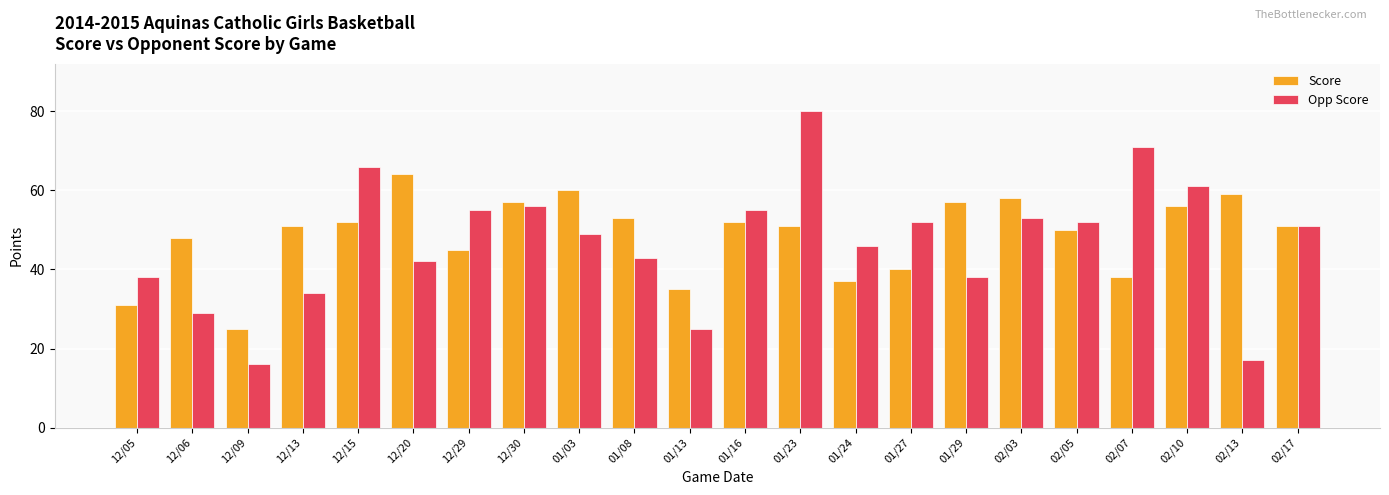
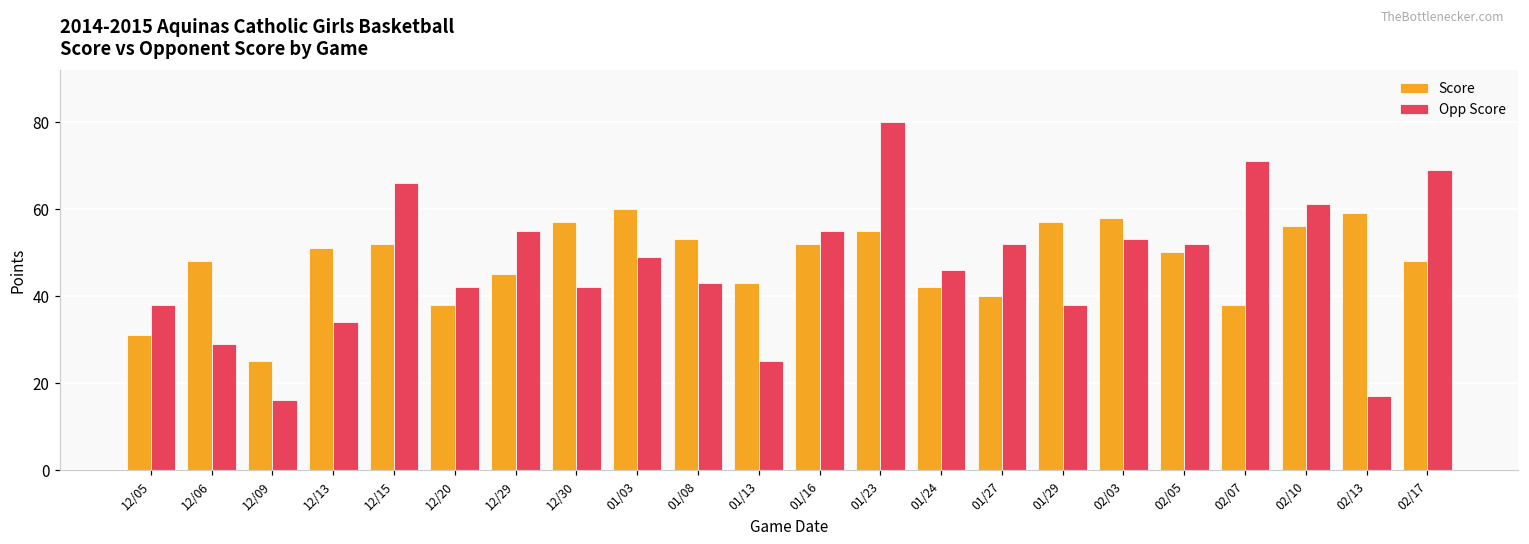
  {
    "Score": {
      "12/05": 31,
      "12/06": 48,
      "12/09": 25,
      "12/13": 51,
      "12/15": 52,
-     "12/20": 64,
+     "12/20": 38,
      "12/29": 45,
      "12/30": 57,
      "01/03": 60,
      "01/08": 53,
-     "01/13": 35,
+     "01/13": 43,
      "01/16": 52,
-     "01/23": 51,
-     "01/24": 37,
+     "01/23": 55,
+     "01/24": 42,
      "01/27": 40,
      "01/29": 57,
      "02/03": 58,
      "02/05": 50,
      "02/07": 38,
      "02/10": 56,
      "02/13": 59,
-     "02/17": 51
+     "02/17": 48
    },
    "Opp Score": {
      "12/05": 38,
      "12/06": 29,
      "12/09": 16,
      "12/13": 34,
      "12/15": 66,
      "12/20": 42,
      "12/29": 55,
-     "12/30": 56,
+     "12/30": 42,
      "01/03": 49,
      "01/08": 43,
      "01/13": 25,
      "01/16": 55,
      "01/23": 80,
      "01/24": 46,
      "01/27": 52,
      "01/29": 38,
      "02/03": 53,
      "02/05": 52,
      "02/07": 71,
      "02/10": 61,
      "02/13": 17,
-     "02/17": 51
+     "02/17": 69
    }
  }
